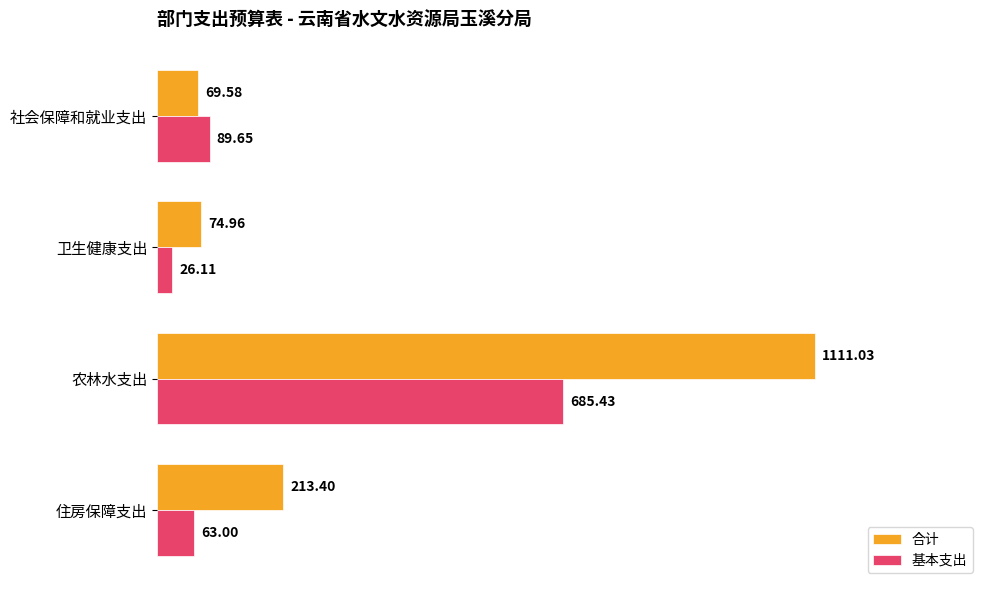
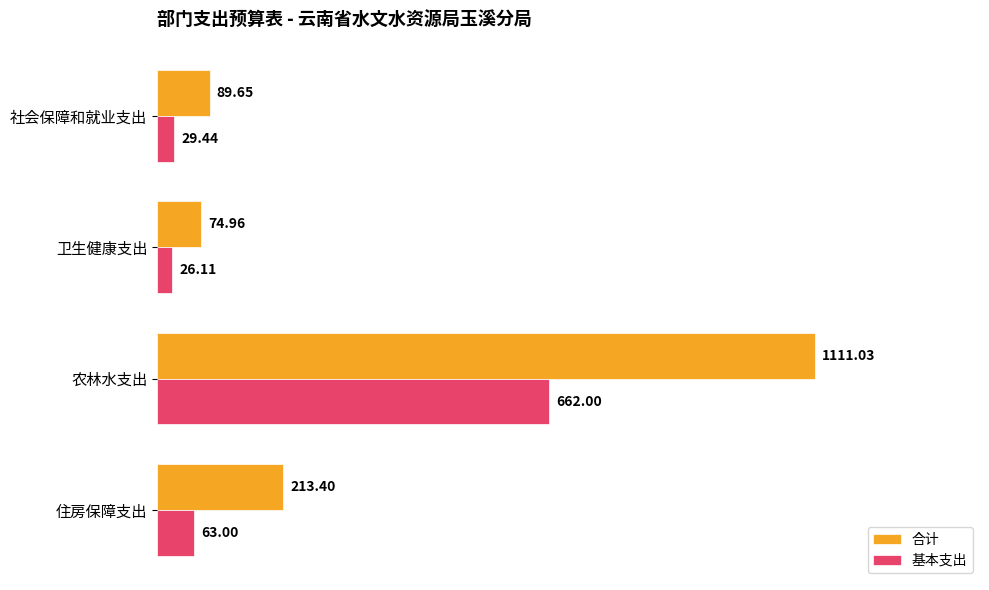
  {
    "合计": {
-     "社会保障和就业支出": 69.58,
+     "社会保障和就业支出": 89.65,
      "卫生健康支出": 74.96,
      "农林水支出": 1111.03,
      "住房保障支出": 213.40
    },
    "基本支出": {
-     "社会保障和就业支出": 89.65,
+     "社会保障和就业支出": 29.44,
      "卫生健康支出": 26.11,
-     "农林水支出": 685.43,
+     "农林水支出": 662.00,
      "住房保障支出": 63.00
    }
  }
